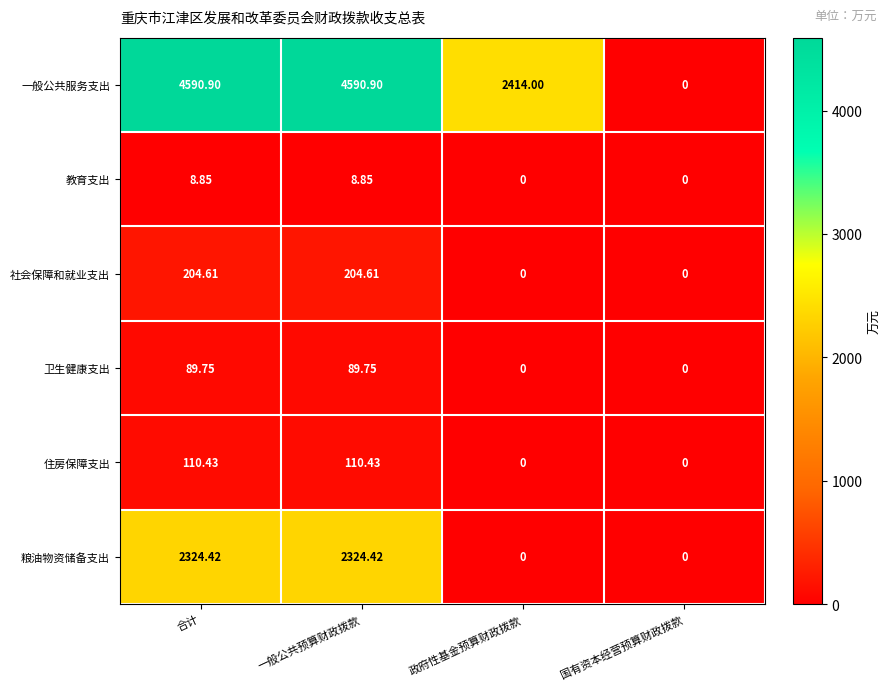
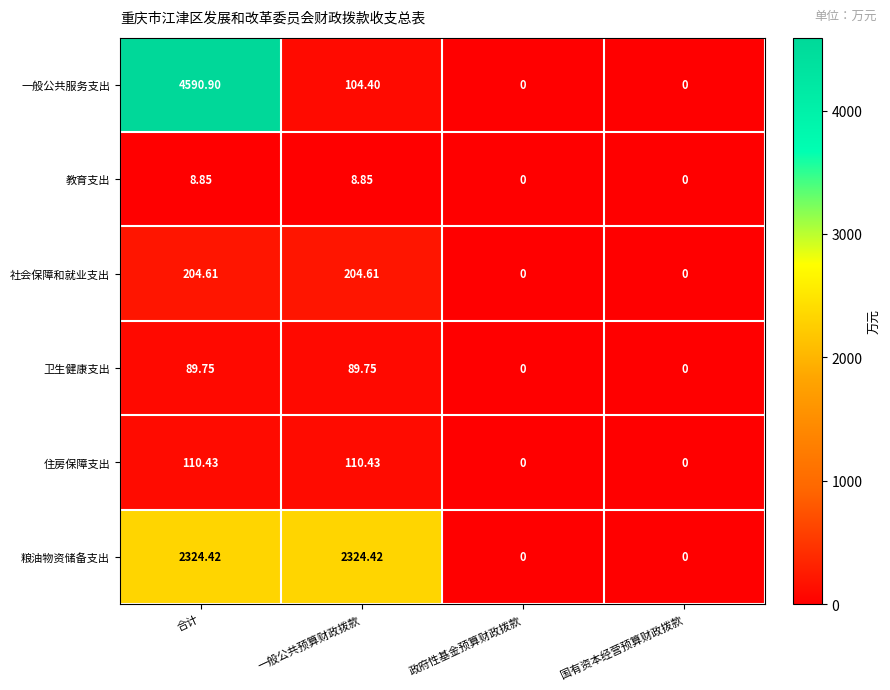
  {
    "一般公共服务支出": {
      "合计": 4590.90,
-     "一般公共预算财政拨款": 4590.90,
-     "政府性基金预算财政拨款": 2414.00,
+     "一般公共预算财政拨款": 104.40,
+     "政府性基金预算财政拨款": 0,
      "国有资本经营预算财政拨款": 0
    },
    "教育支出": {
      "合计": 8.85,
      "一般公共预算财政拨款": 8.85,
      "政府性基金预算财政拨款": 0,
      "国有资本经营预算财政拨款": 0
    },
    "社会保障和就业支出": {
      "合计": 204.61,
      "一般公共预算财政拨款": 204.61,
      "政府性基金预算财政拨款": 0,
      "国有资本经营预算财政拨款": 0
    },
    "卫生健康支出": {
      "合计": 89.75,
      "一般公共预算财政拨款": 89.75,
      "政府性基金预算财政拨款": 0,
      "国有资本经营预算财政拨款": 0
    },
    "住房保障支出": {
      "合计": 110.43,
      "一般公共预算财政拨款": 110.43,
      "政府性基金预算财政拨款": 0,
      "国有资本经营预算财政拨款": 0
    },
    "粮油物资储备支出": {
      "合计": 2324.42,
      "一般公共预算财政拨款": 2324.42,
      "政府性基金预算财政拨款": 0,
      "国有资本经营预算财政拨款": 0
    }
  }
